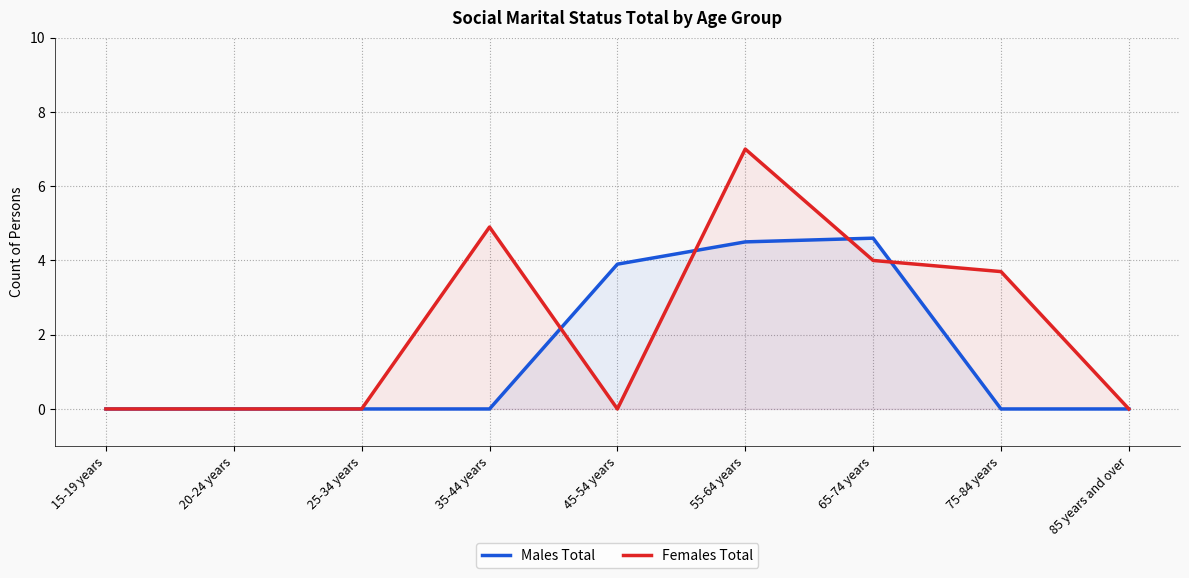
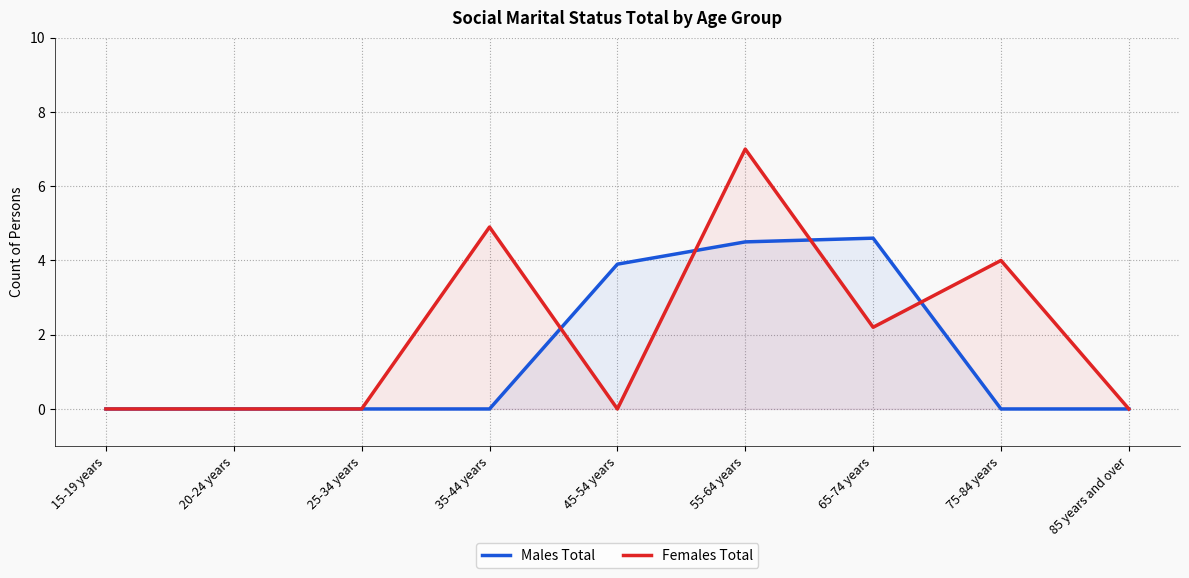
  {
    "Males Total": {
      "35-44 years": 0.0,
      "45-54 years": 3.9,
      "55-64 years": 4.5,
      "65-74 years": 4.6,
      "75-84 years": 0.0
    },
    "Females Total": {
      "35-44 years": 4.9,
      "45-54 years": 0.0,
      "55-64 years": 7.0,
-     "65-74 years": 4.0,
-     "75-84 years": 3.7
+     "65-74 years": 2.2,
+     "75-84 years": 4.0
    }
  }
